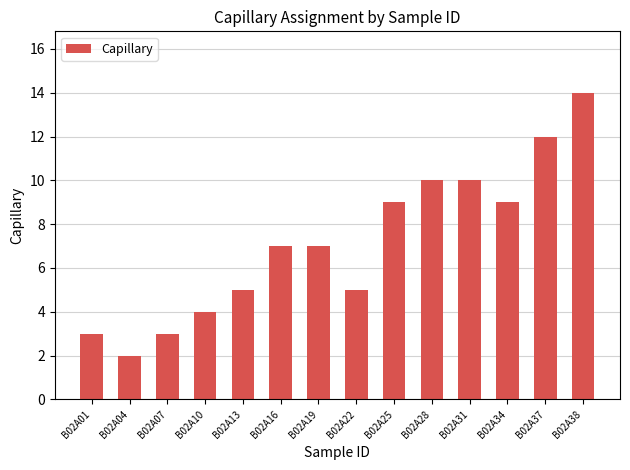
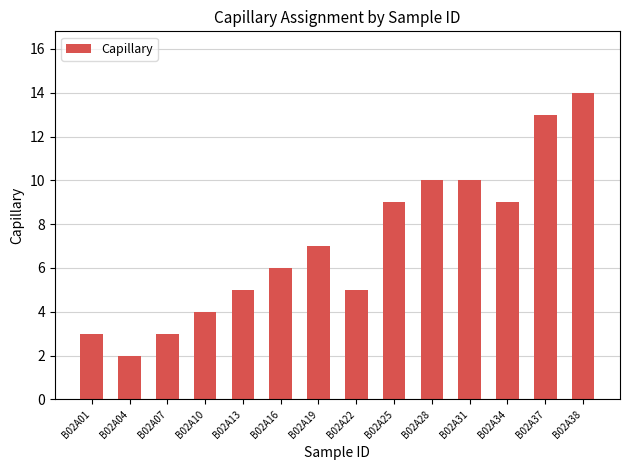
  {
    "B02A01": 3,
    "B02A04": 2,
    "B02A07": 3,
    "B02A10": 4,
    "B02A13": 5,
-   "B02A16": 7,
+   "B02A16": 6,
    "B02A19": 7,
    "B02A22": 5,
    "B02A25": 9,
    "B02A28": 10,
    "B02A31": 10,
    "B02A34": 9,
-   "B02A37": 12,
+   "B02A37": 13,
    "B02A38": 14
  }
